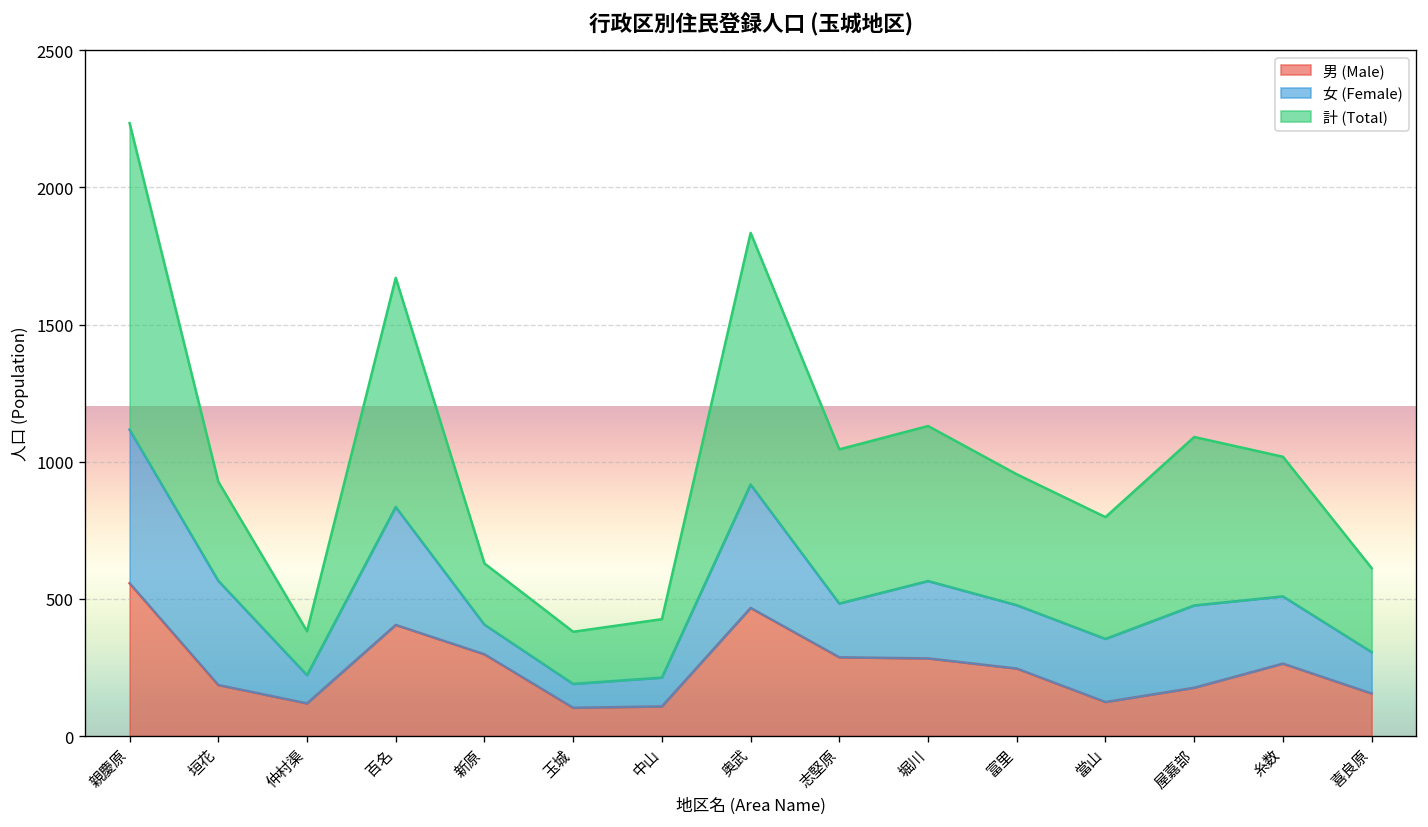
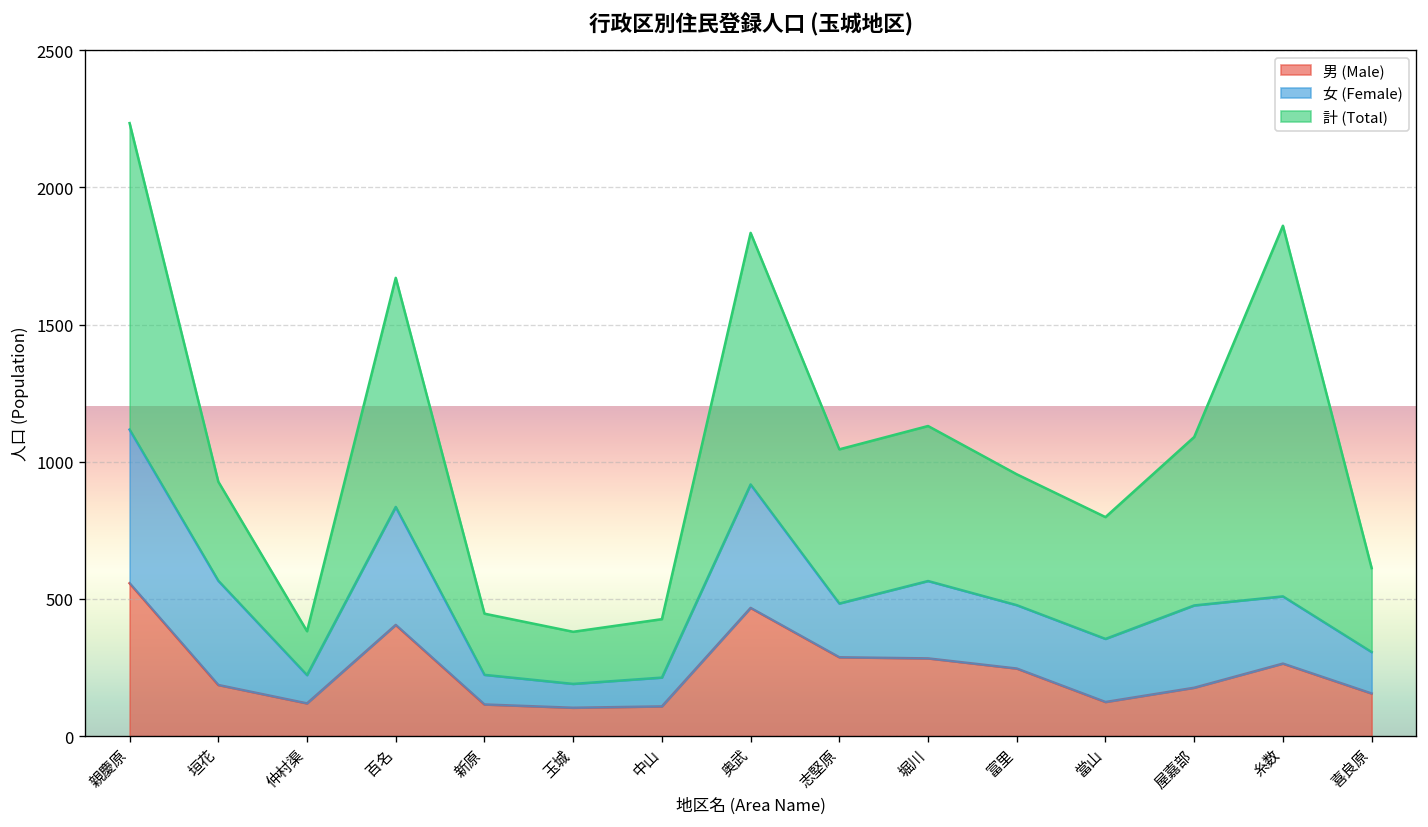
  {
    "男 (Male)": {
      "親慶原": 560,
      "垣花": 190,
      "仲村渠": 120,
      "百名": 410,
-     "新原": 300,
+     "新原": 120,
      "玉城": 100,
      "中山": 110,
      "奥武": 470,
      "志堅原": 290,
      "堀川": 280,
      "富里": 250,
      "當山": 120,
      "屋嘉部": 180,
      "糸数": 260,
      "喜良原": 160
    },
    "女 (Female)": {
      "親慶原": 560,
      "垣花": 380,
      "仲村渠": 100,
      "百名": 430,
      "新原": 110,
      "玉城": 90,
      "中山": 110,
      "奥武": 450,
      "志堅原": 200,
      "堀川": 280,
      "富里": 230,
      "當山": 230,
      "屋嘉部": 300,
      "糸数": 250,
      "喜良原": 150
    },
    "計 (Total)": {
      "親慶原": 1120,
      "垣花": 360,
      "仲村渠": 160,
      "百名": 840,
      "新原": 220,
      "玉城": 190,
      "中山": 210,
      "奥武": 920,
      "志堅原": 560,
      "堀川": 570,
      "富里": 480,
      "當山": 440,
      "屋嘉部": 610,
-     "糸数": 510,
+     "糸数": 1350,
      "喜良原": 310
    }
  }
